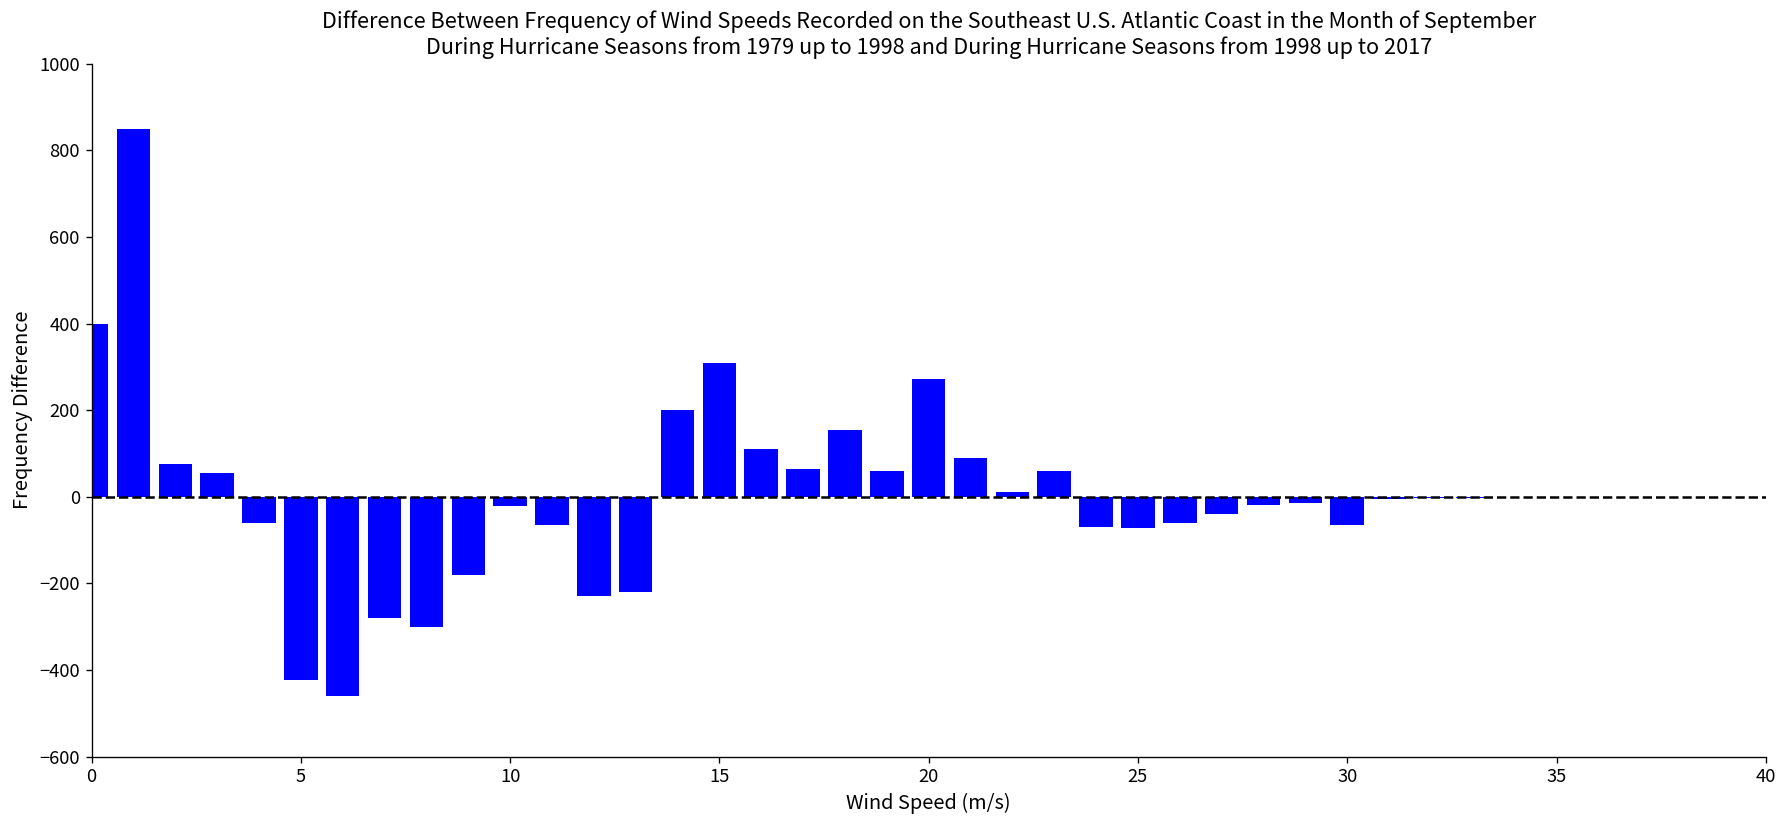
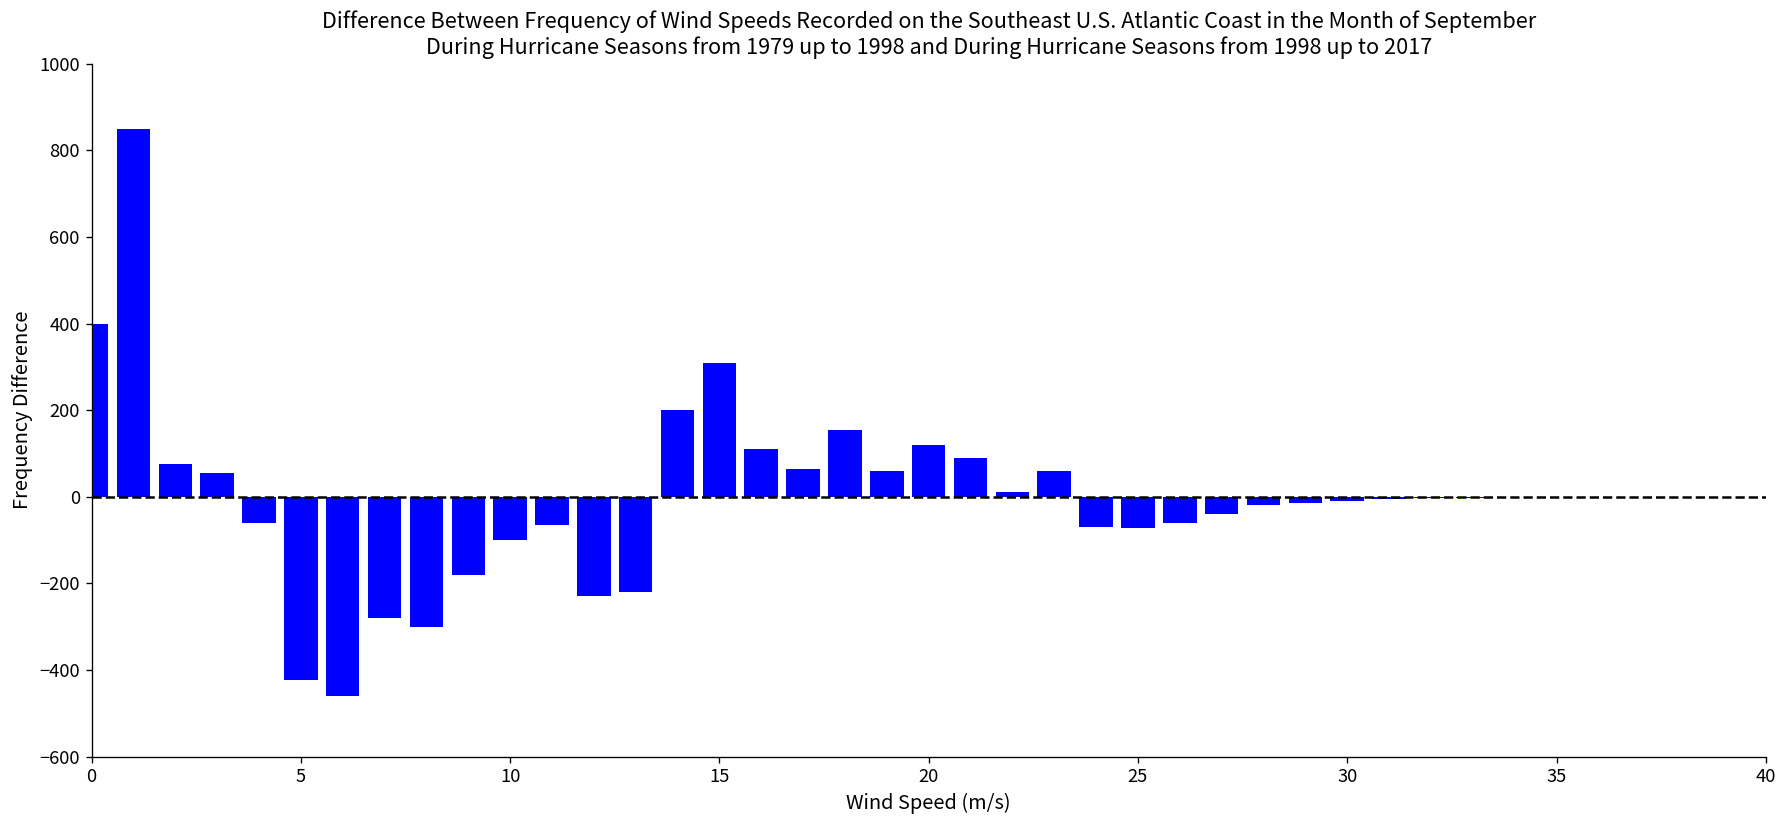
  {
    "0": 400,
    "5": -420,
-   "10": -20,
+   "10": -100,
    "15": 310,
-   "20": 270,
+   "20": 120,
    "25": -70,
-   "30": -60,
+   "30": -10,
    "35": 0
  }
